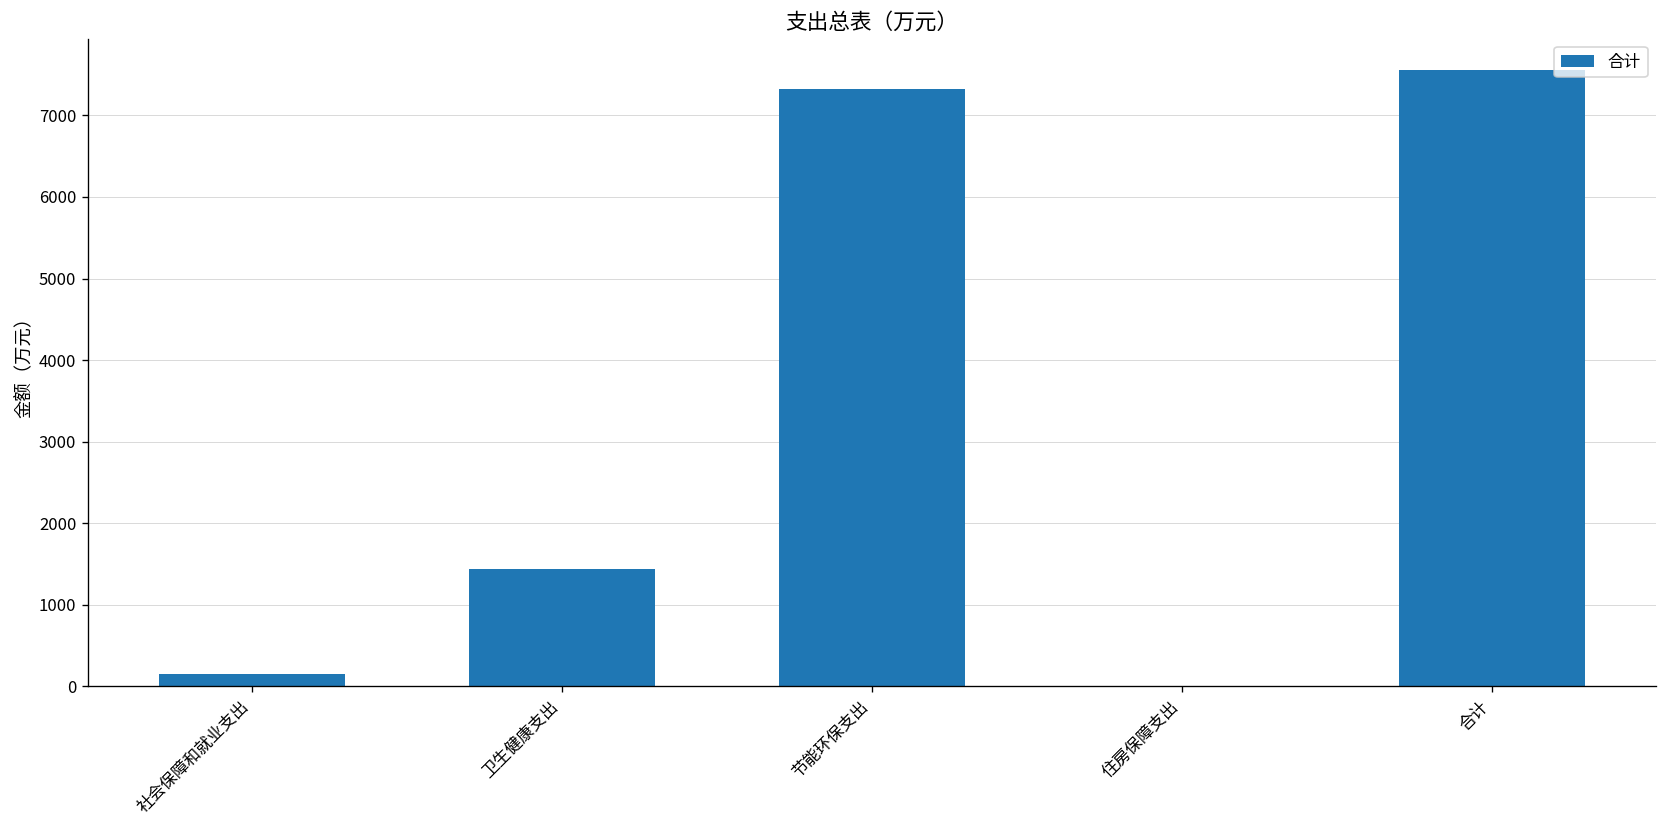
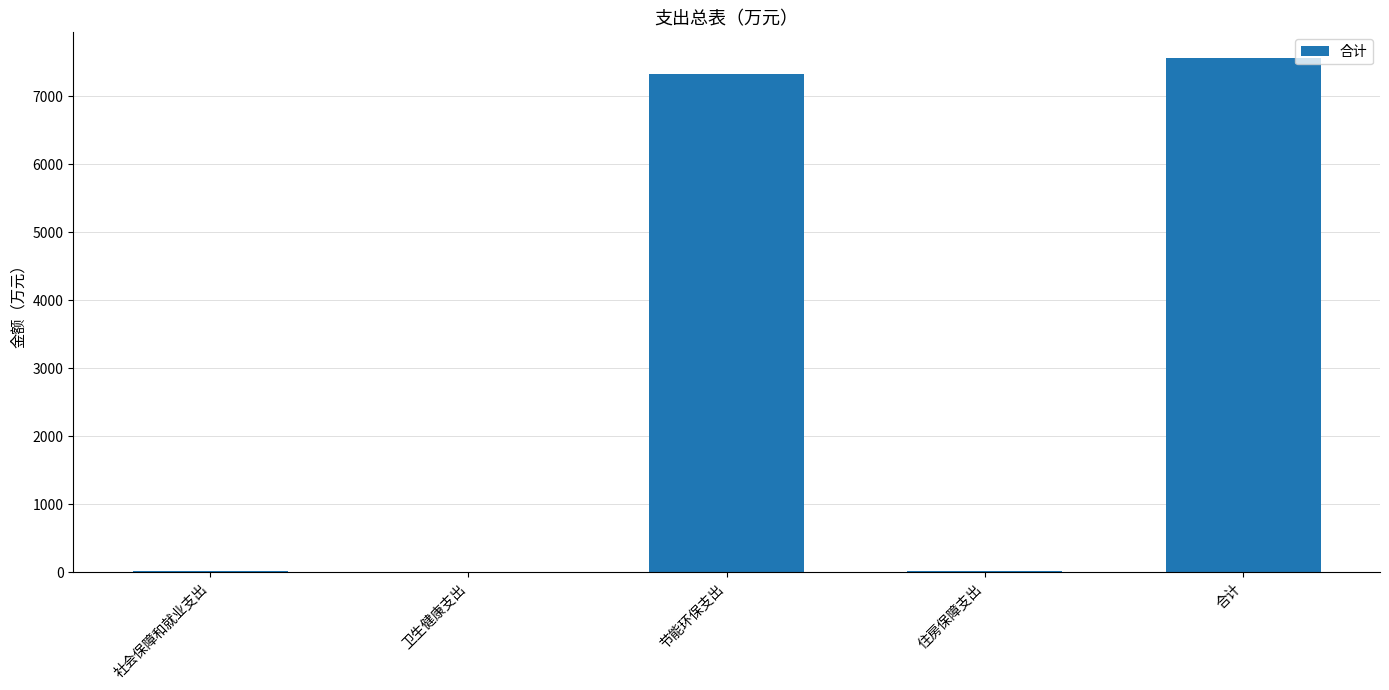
  {
-   "社会保障和就业支出": 200,
-   "卫生健康支出": 1400,
+   "社会保障和就业支出": 0,
+   "卫生健康支出": 0,
    "节能环保支出": 7300,
    "合计": 7600
  }
